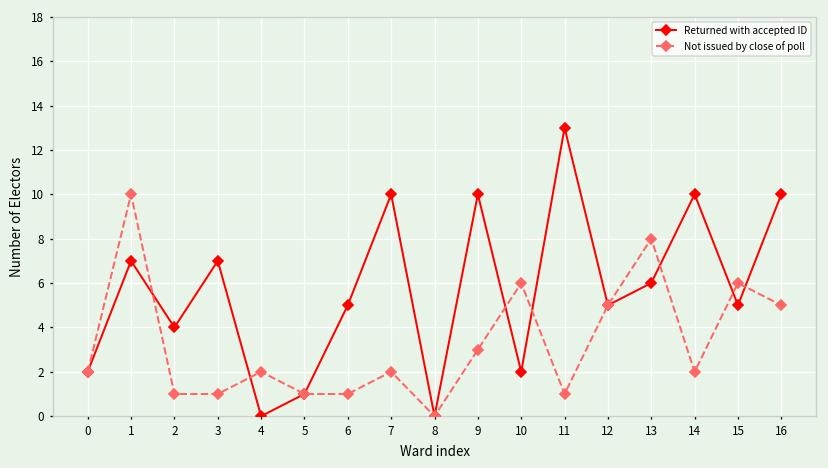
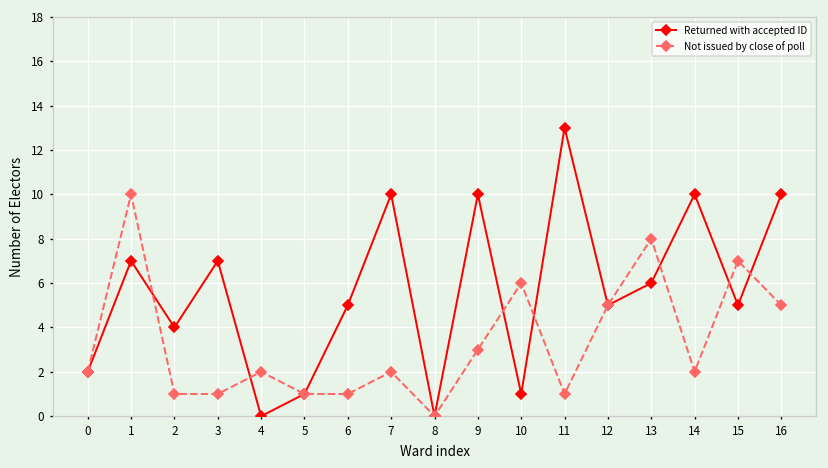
  {
    "Returned with accepted ID": {
      "1": 7,
      "2": 4,
      "3": 7,
      "4": 0,
      "6": 5,
      "7": 10,
      "9": 10,
-     "10": 2,
+     "10": 1,
      "11": 13,
      "13": 6,
      "14": 10,
      "15": 5,
      "16": 10
    },
    "Not issued by close of poll": {
      "1": 10,
      "2": 1,
      "3": 1,
      "4": 2,
      "6": 1,
      "7": 2,
      "9": 3,
      "10": 6,
      "11": 1,
      "13": 8,
      "14": 2,
-     "15": 6,
+     "15": 7,
      "16": 5
    }
  }
